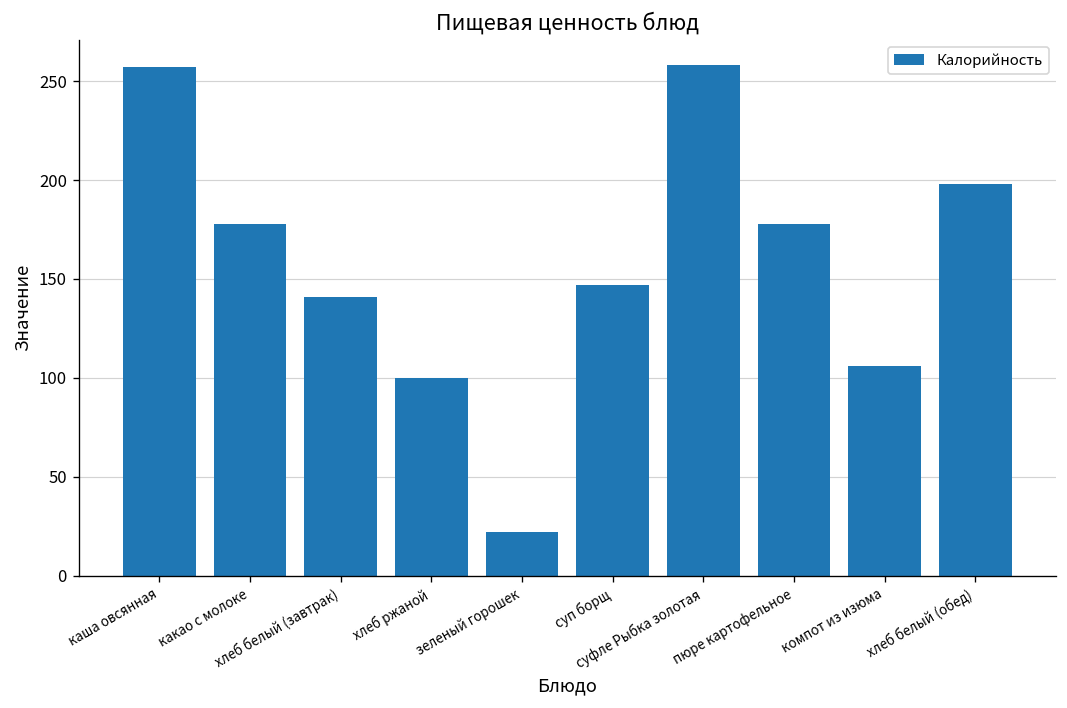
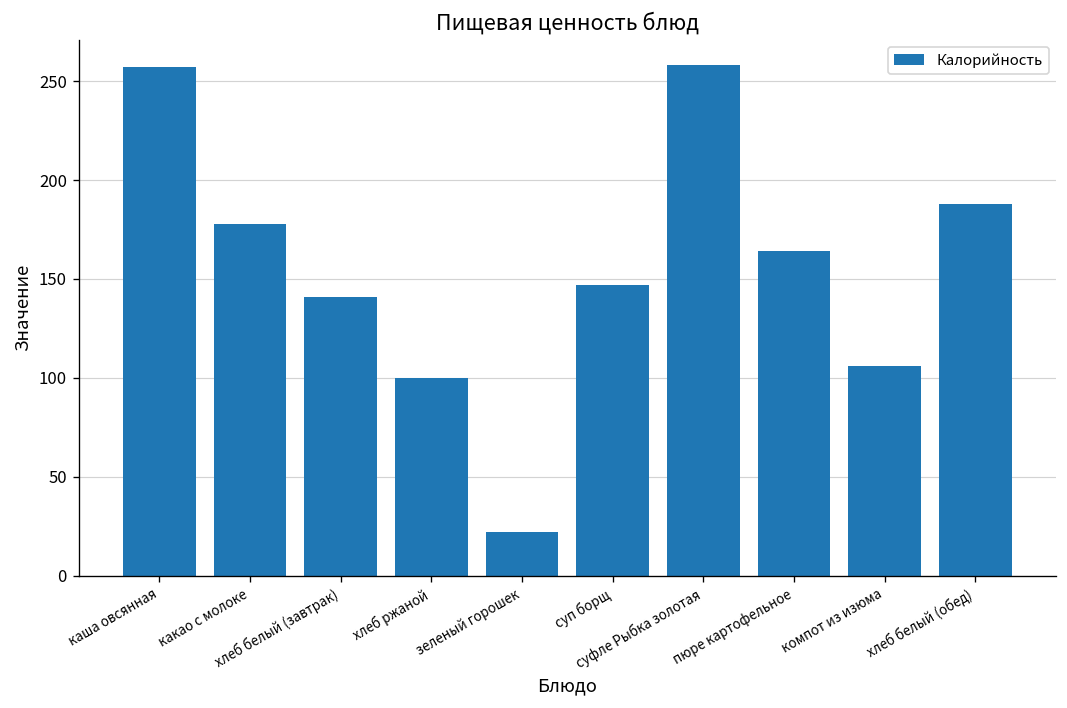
  {
    "каша овсянная": 257,
    "какао с молоке": 178,
    "хлеб белый (завтрак)": 141,
    "хлеб ржаной": 100,
    "зеленый горошек": 22,
    "суп борщ": 147,
    "суфле Рыбка золотая": 258,
-   "пюре картофельное": 178,
+   "пюре картофельное": 164,
    "компот из изюма": 106,
-   "хлеб белый (обед)": 198
+   "хлеб белый (обед)": 188
  }
